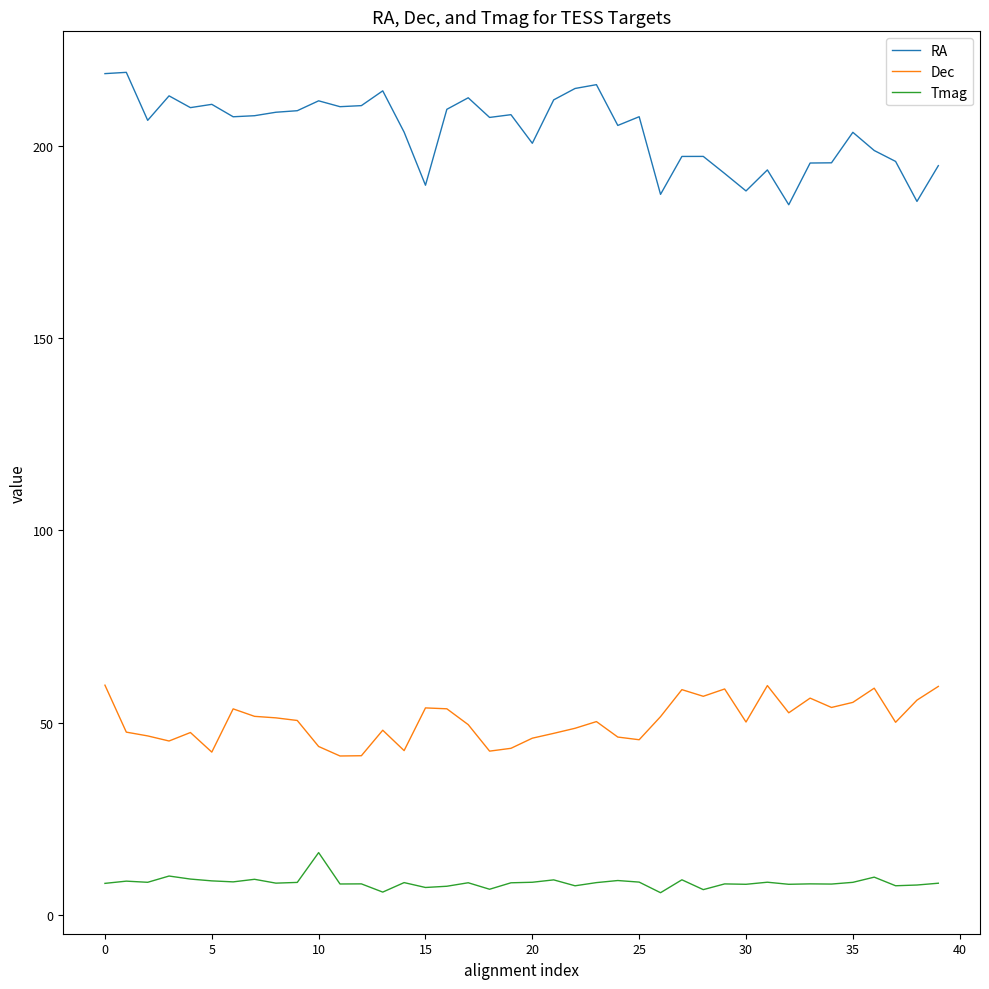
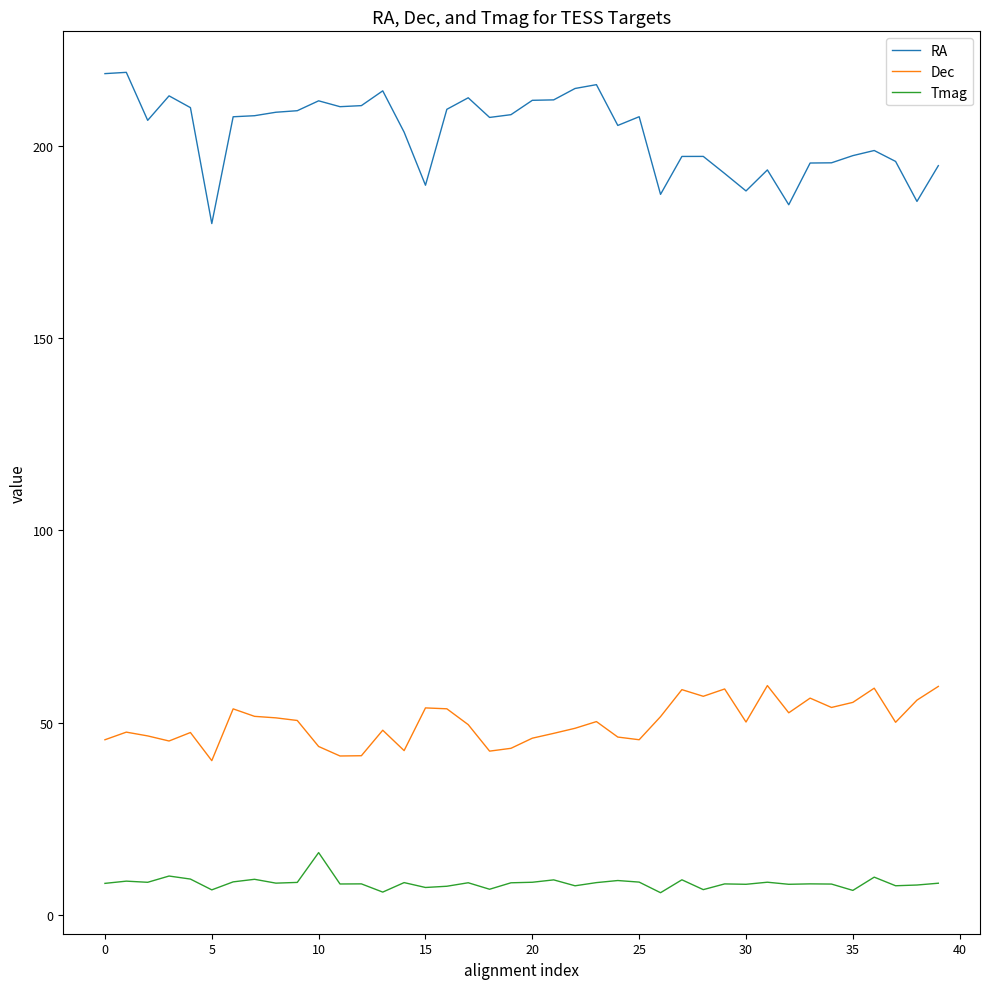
  {
    "RA": {
      "0": 219,
-     "5": 211,
+     "5": 180,
      "10": 212,
      "15": 190,
-     "20": 201,
+     "20": 212,
      "25": 208,
      "30": 188,
-     "35": 204
+     "35": 198
    },
    "Dec": {
-     "0": 60,
-     "5": 42,
+     "0": 46,
+     "5": 40,
      "10": 44,
      "15": 54,
      "20": 46,
      "25": 46,
      "30": 50,
      "35": 55
    },
    "Tmag": {
      "0": 8,
-     "5": 9,
+     "5": 6,
      "10": 16,
      "15": 7,
      "20": 8,
      "25": 8,
      "30": 8,
-     "35": 8
+     "35": 6
    }
  }
